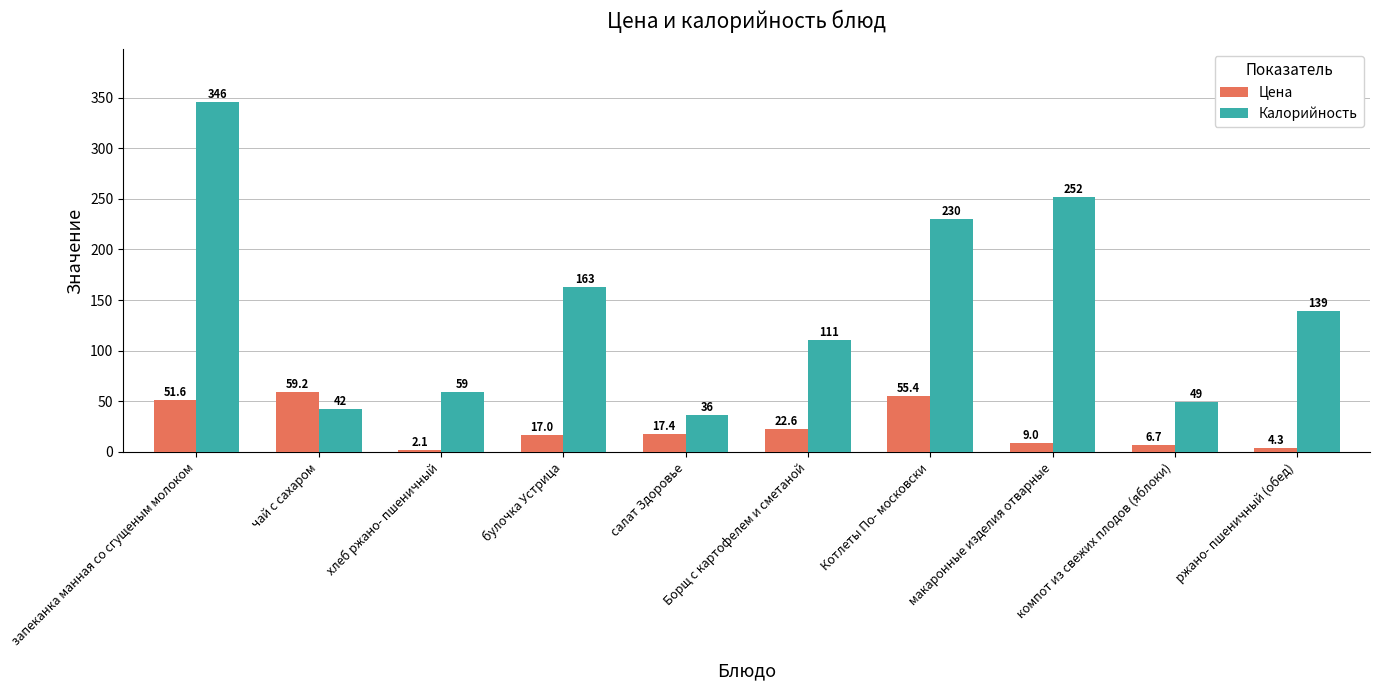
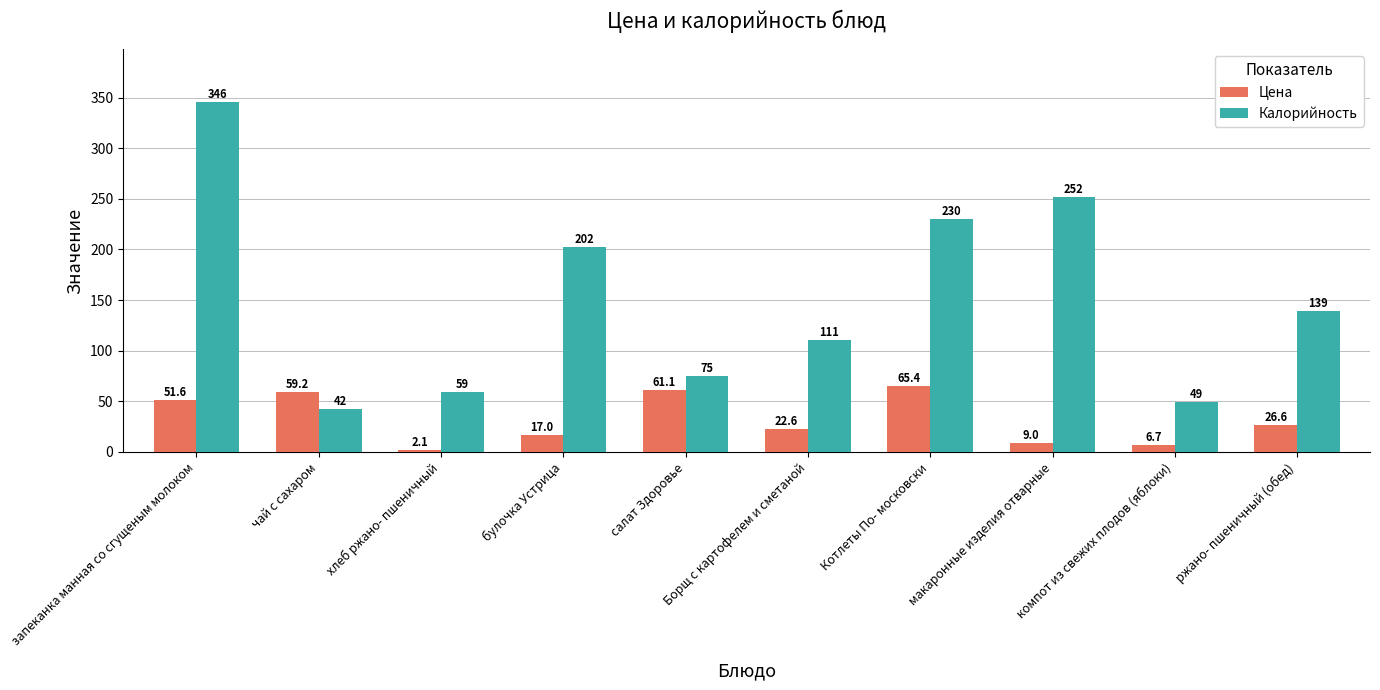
  {
    "Цена": {
      "запеканка манная со сгущеным молоком": 51.6,
      "чай с сахаром": 59.2,
      "хлеб ржано- пшеничный": 2.1,
      "булочка Устрица": 17.0,
-     "салат Здоровье": 17.4,
+     "салат Здоровье": 61.1,
      "Борщ с картофелем и сметаной": 22.6,
-     "Котлеты По- московски": 55.4,
+     "Котлеты По- московски": 65.4,
      "макаронные изделия отварные": 9.0,
      "компот из свежих плодов (яблоки)": 6.7,
-     "ржано- пшеничный (обед)": 4.3
+     "ржано- пшеничный (обед)": 26.6
    },
    "Калорийность": {
      "запеканка манная со сгущеным молоком": 346,
      "чай с сахаром": 42,
      "хлеб ржано- пшеничный": 59,
-     "булочка Устрица": 163,
-     "салат Здоровье": 36,
+     "булочка Устрица": 202,
+     "салат Здоровье": 75,
      "Борщ с картофелем и сметаной": 111,
      "Котлеты По- московски": 230,
      "макаронные изделия отварные": 252,
      "компот из свежих плодов (яблоки)": 49,
      "ржано- пшеничный (обед)": 139
    }
  }
